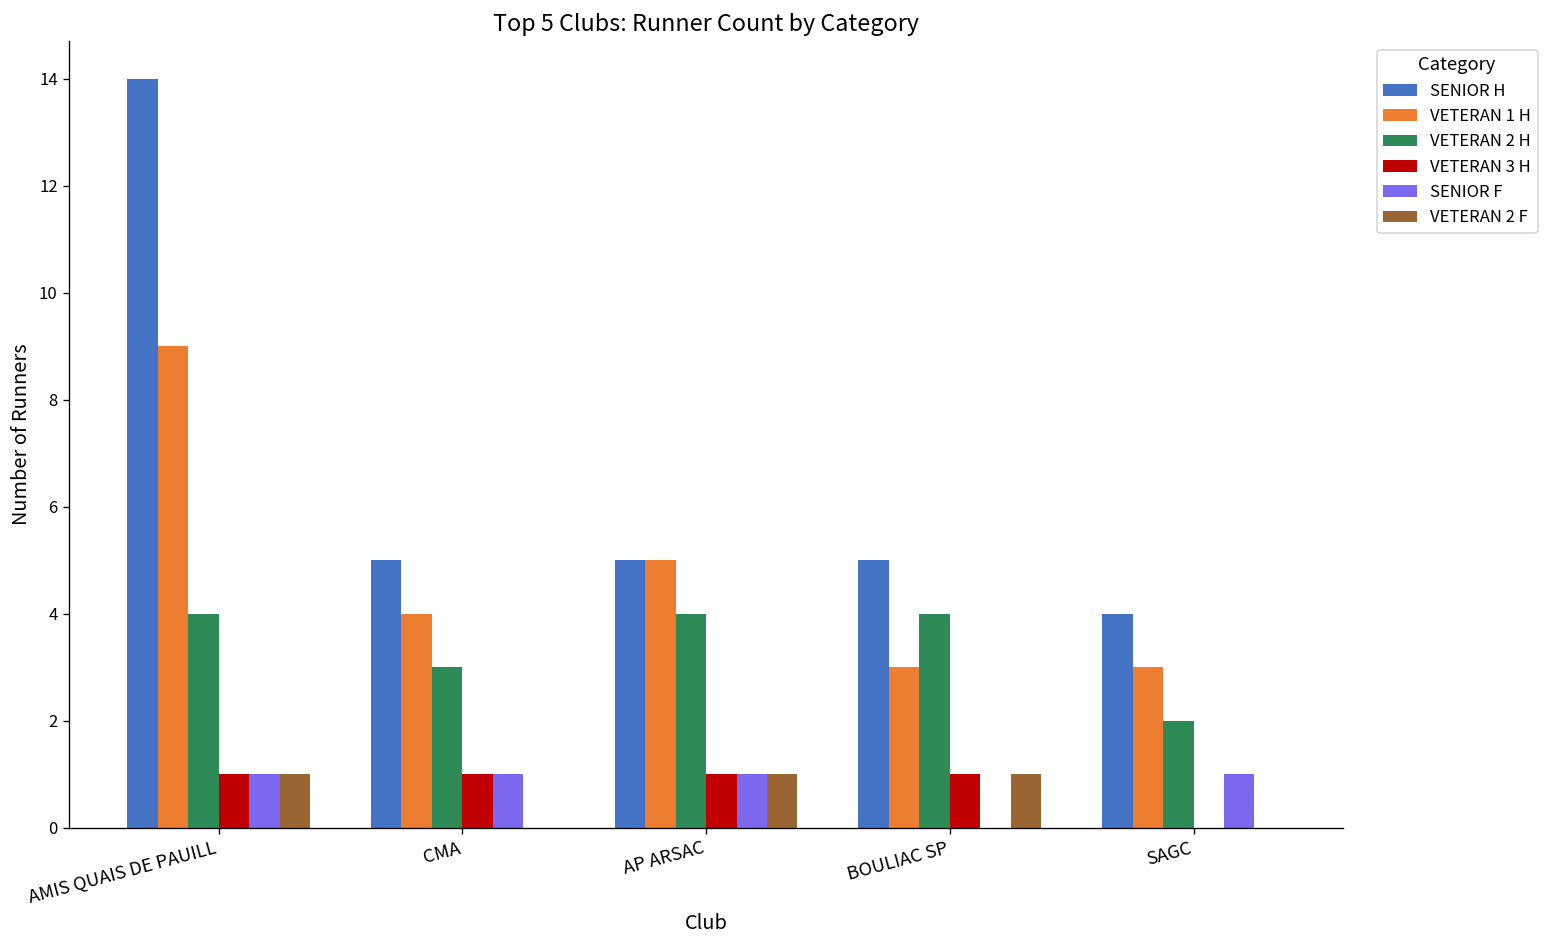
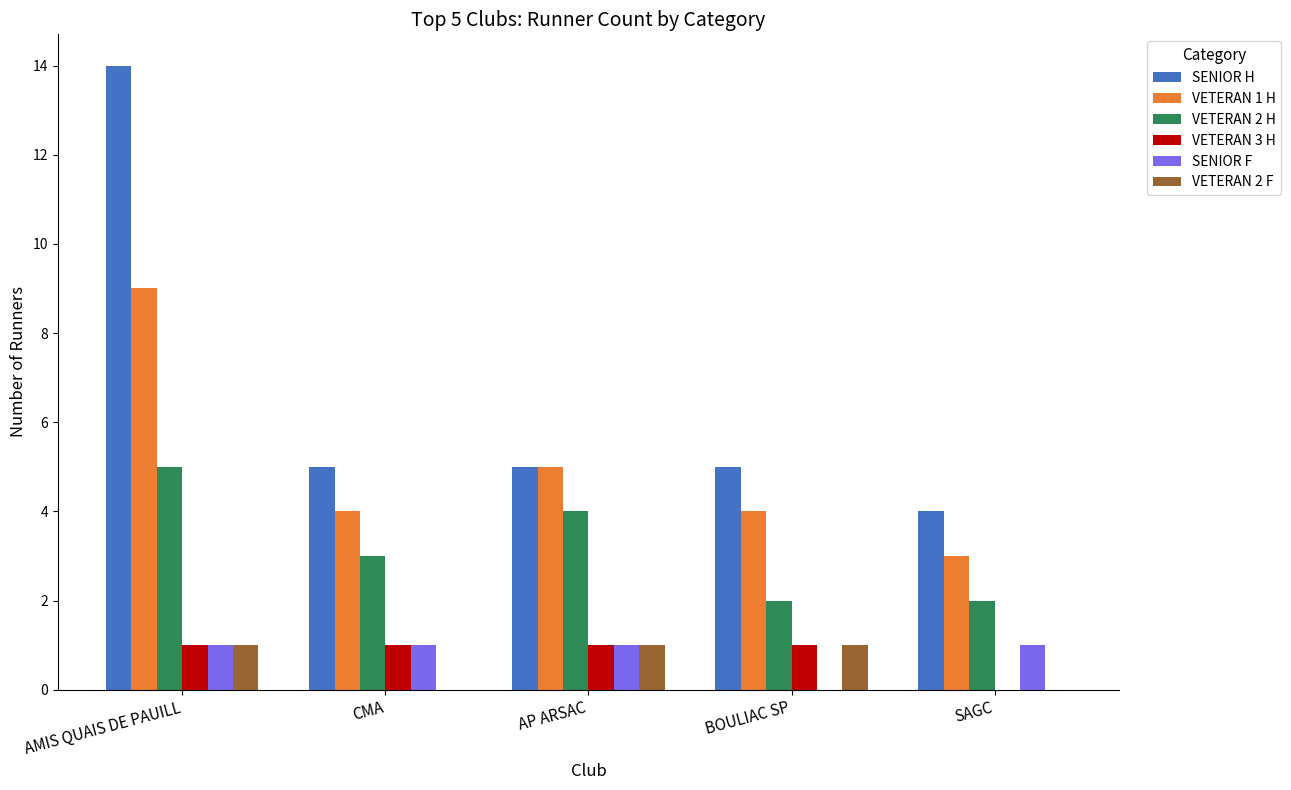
  {
    "SENIOR H": {
      "AMIS QUAIS DE PAUILL": 14,
      "CMA": 5,
      "AP ARSAC": 5,
      "BOULIAC SP": 5,
      "SAGC": 4
    },
    "VETERAN 1 H": {
      "AMIS QUAIS DE PAUILL": 9,
      "CMA": 4,
      "AP ARSAC": 5,
-     "BOULIAC SP": 3,
+     "BOULIAC SP": 4,
      "SAGC": 3
    },
    "VETERAN 2 H": {
-     "AMIS QUAIS DE PAUILL": 4,
+     "AMIS QUAIS DE PAUILL": 5,
      "CMA": 3,
      "AP ARSAC": 4,
-     "BOULIAC SP": 4,
+     "BOULIAC SP": 2,
      "SAGC": 2
    },
    "VETERAN 3 H": {
      "AMIS QUAIS DE PAUILL": 1,
      "CMA": 1,
      "AP ARSAC": 1,
      "BOULIAC SP": 1,
      "SAGC": 0
    },
    "SENIOR F": {
      "AMIS QUAIS DE PAUILL": 1,
      "CMA": 1,
      "AP ARSAC": 1,
      "BOULIAC SP": 0,
      "SAGC": 1
    },
    "VETERAN 2 F": {
      "AMIS QUAIS DE PAUILL": 1,
      "CMA": 0,
      "AP ARSAC": 1,
      "BOULIAC SP": 1,
      "SAGC": 0
    }
  }
